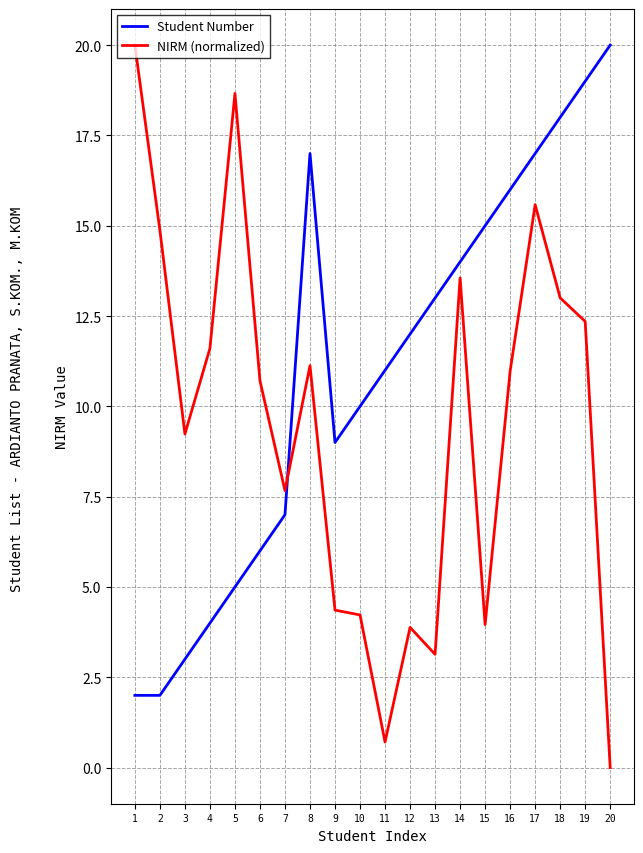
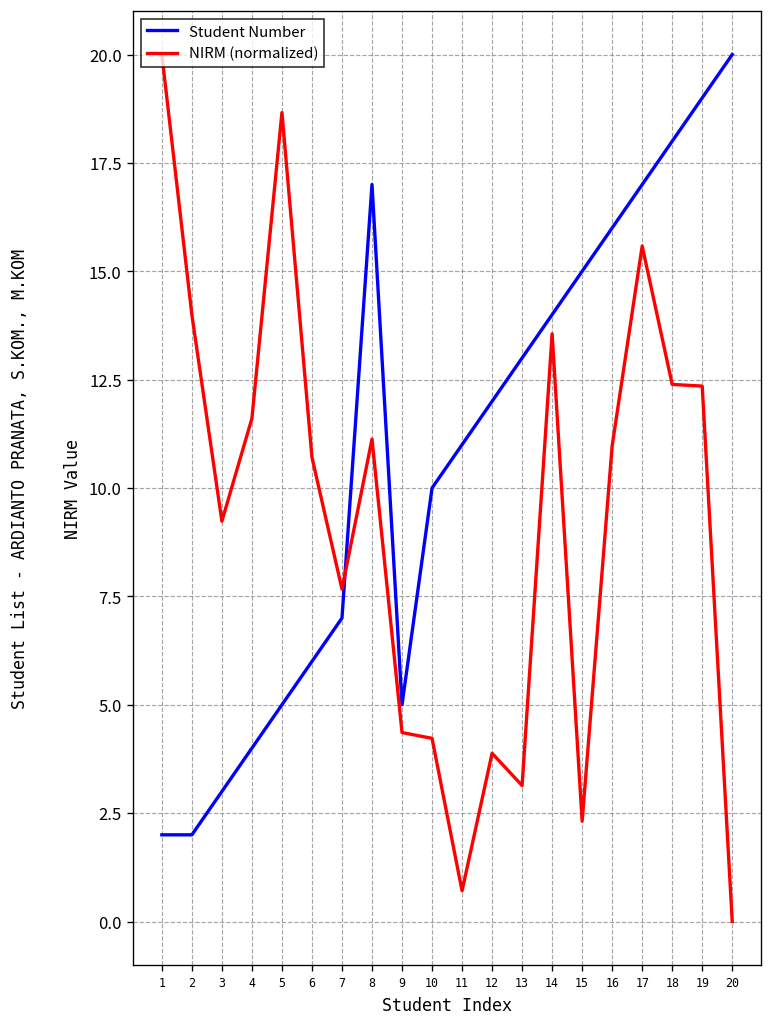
  {
    "Student Number": {
      "1": 2,
      "2": 2,
      "3": 3,
      "4": 4,
      "5": 5,
      "6": 6,
      "7": 7,
      "8": 17,
-     "9": 9,
+     "9": 5,
      "10": 10,
      "11": 11,
      "12": 12,
      "13": 13,
      "14": 14,
      "15": 15,
      "16": 16,
      "17": 17,
      "18": 18,
      "19": 19,
      "20": 20
    },
    "NIRM (normalized)": {
-     "2": 14.9,
+     "2": 14.0,
      "3": 9.2,
      "4": 11.6,
      "5": 18.7,
      "6": 10.7,
      "7": 7.7,
      "8": 11.1,
      "9": 4.4,
      "10": 4.2,
      "11": 0.7,
      "12": 3.9,
      "13": 3.1,
      "14": 13.6,
-     "15": 4.0,
+     "15": 2.3,
      "16": 11.0,
      "17": 15.6,
-     "18": 13.0,
+     "18": 12.4,
      "19": 12.4,
      "20": 0.0
    }
  }
